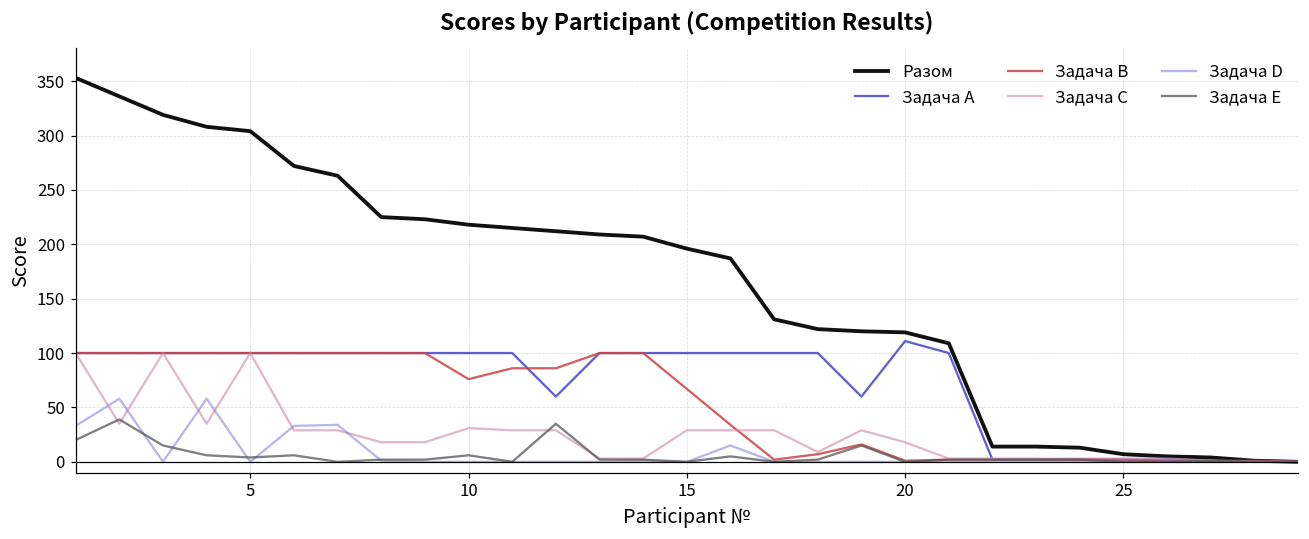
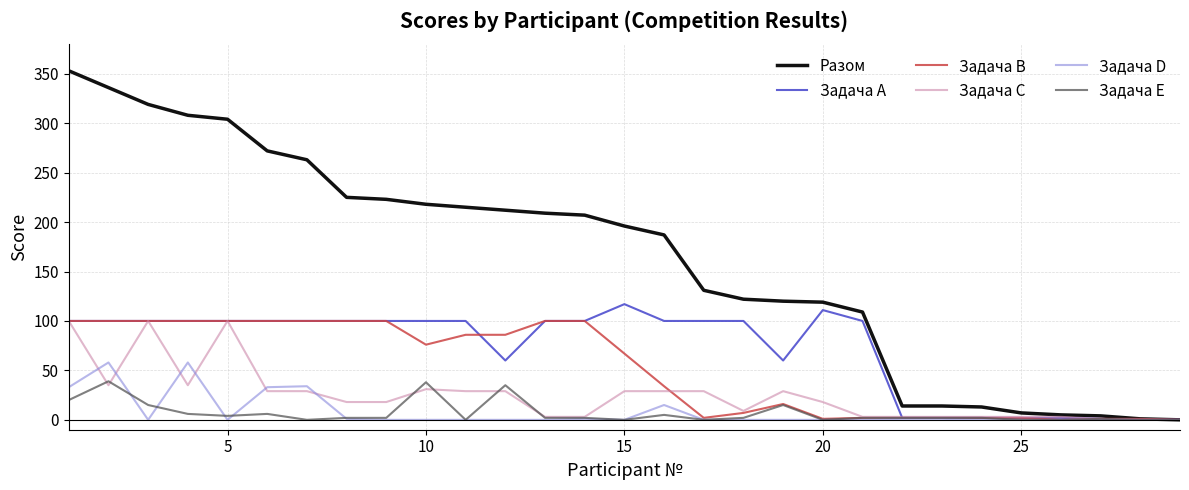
  {
    "Разом": {
      "5": 300,
      "10": 220,
      "15": 200,
      "20": 120,
      "25": 10
    },
    "Задача A": {
      "10": 100,
-     "15": 100,
+     "15": 120,
      "20": 110
    },
    "Задача B": {
      "10": 80,
      "15": 70
    },
    "Задача C": {
      "10": 30,
      "15": 30,
      "20": 20
    },
    "Задача D": {
      "5": 0,
      "10": 0
    },
    "Задача E": {
      "5": 0,
-     "10": 10
+     "10": 40
    }
  }
